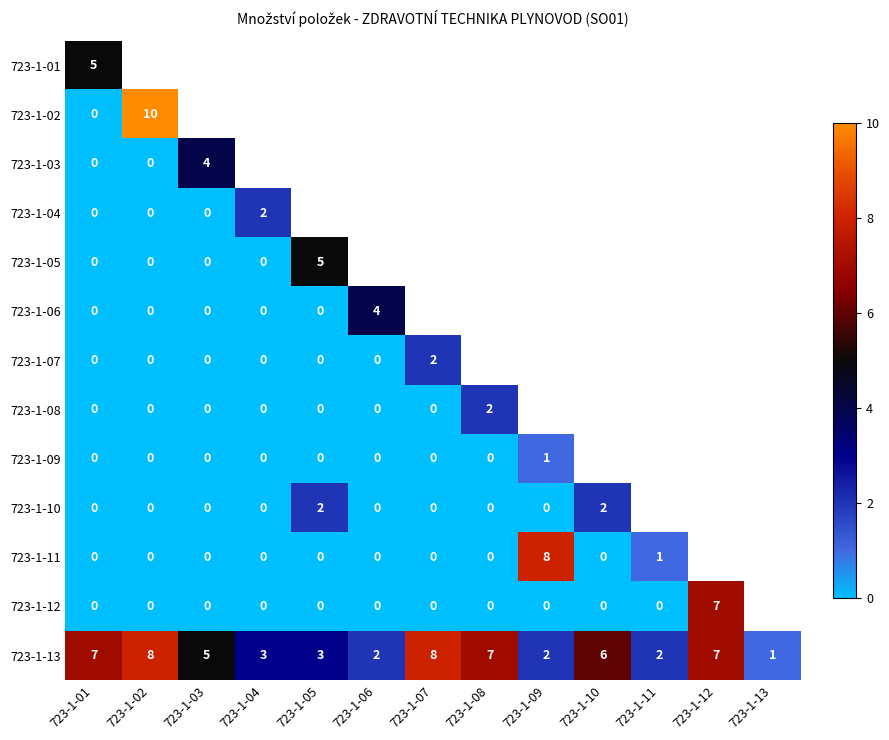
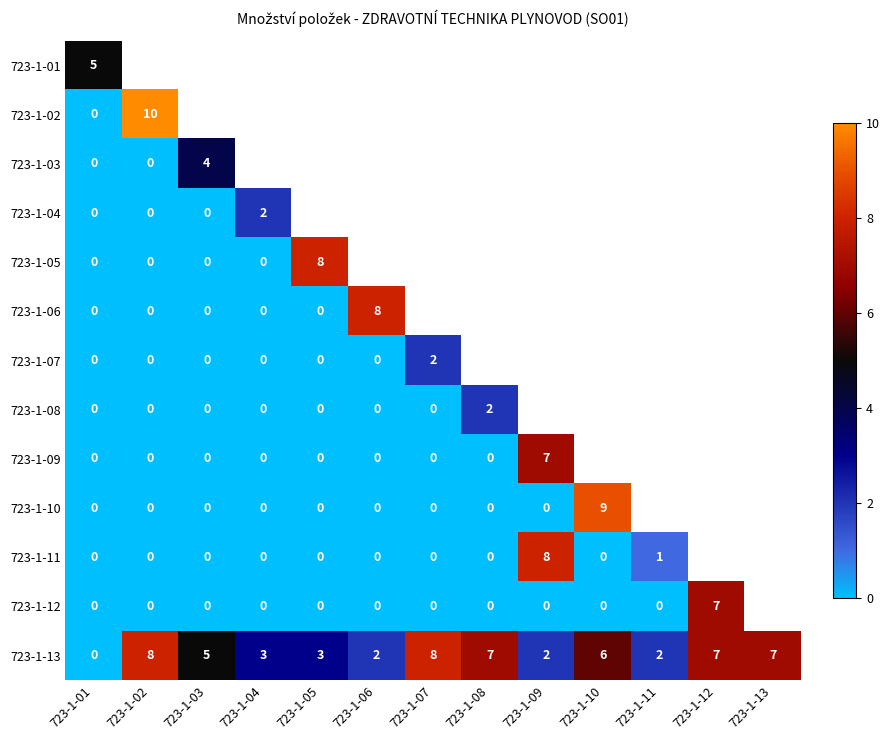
  {
    "723-1-01": {
      "723-1-01": 5
    },
    "723-1-02": {
      "723-1-01": 0,
      "723-1-02": 10
    },
    "723-1-03": {
      "723-1-01": 0,
      "723-1-02": 0,
      "723-1-03": 4
    },
    "723-1-04": {
      "723-1-01": 0,
      "723-1-02": 0,
      "723-1-03": 0,
      "723-1-04": 2
    },
    "723-1-05": {
      "723-1-01": 0,
      "723-1-02": 0,
      "723-1-03": 0,
      "723-1-04": 0,
-     "723-1-05": 5
+     "723-1-05": 8
    },
    "723-1-06": {
      "723-1-01": 0,
      "723-1-02": 0,
      "723-1-03": 0,
      "723-1-04": 0,
      "723-1-05": 0,
-     "723-1-06": 4
+     "723-1-06": 8
    },
    "723-1-07": {
      "723-1-01": 0,
      "723-1-02": 0,
      "723-1-03": 0,
      "723-1-04": 0,
      "723-1-05": 0,
      "723-1-06": 0,
      "723-1-07": 2
    },
    "723-1-08": {
      "723-1-01": 0,
      "723-1-02": 0,
      "723-1-03": 0,
      "723-1-04": 0,
      "723-1-05": 0,
      "723-1-06": 0,
      "723-1-07": 0,
      "723-1-08": 2
    },
    "723-1-09": {
      "723-1-01": 0,
      "723-1-02": 0,
      "723-1-03": 0,
      "723-1-04": 0,
      "723-1-05": 0,
      "723-1-06": 0,
      "723-1-07": 0,
      "723-1-08": 0,
-     "723-1-09": 1
+     "723-1-09": 7
    },
    "723-1-10": {
      "723-1-01": 0,
      "723-1-02": 0,
      "723-1-03": 0,
      "723-1-04": 0,
-     "723-1-05": 2,
+     "723-1-05": 0,
      "723-1-06": 0,
      "723-1-07": 0,
      "723-1-08": 0,
      "723-1-09": 0,
-     "723-1-10": 2
+     "723-1-10": 9
    },
    "723-1-11": {
      "723-1-01": 0,
      "723-1-02": 0,
      "723-1-03": 0,
      "723-1-04": 0,
      "723-1-05": 0,
      "723-1-06": 0,
      "723-1-07": 0,
      "723-1-08": 0,
      "723-1-09": 8,
      "723-1-10": 0,
      "723-1-11": 1
    },
    "723-1-12": {
      "723-1-01": 0,
      "723-1-02": 0,
      "723-1-03": 0,
      "723-1-04": 0,
      "723-1-05": 0,
      "723-1-06": 0,
      "723-1-07": 0,
      "723-1-08": 0,
      "723-1-09": 0,
      "723-1-10": 0,
      "723-1-11": 0,
      "723-1-12": 7
    },
    "723-1-13": {
-     "723-1-01": 7,
+     "723-1-01": 0,
      "723-1-02": 8,
      "723-1-03": 5,
      "723-1-04": 3,
      "723-1-05": 3,
      "723-1-06": 2,
      "723-1-07": 8,
      "723-1-08": 7,
      "723-1-09": 2,
      "723-1-10": 6,
      "723-1-11": 2,
      "723-1-12": 7,
-     "723-1-13": 1
+     "723-1-13": 7
    }
  }
